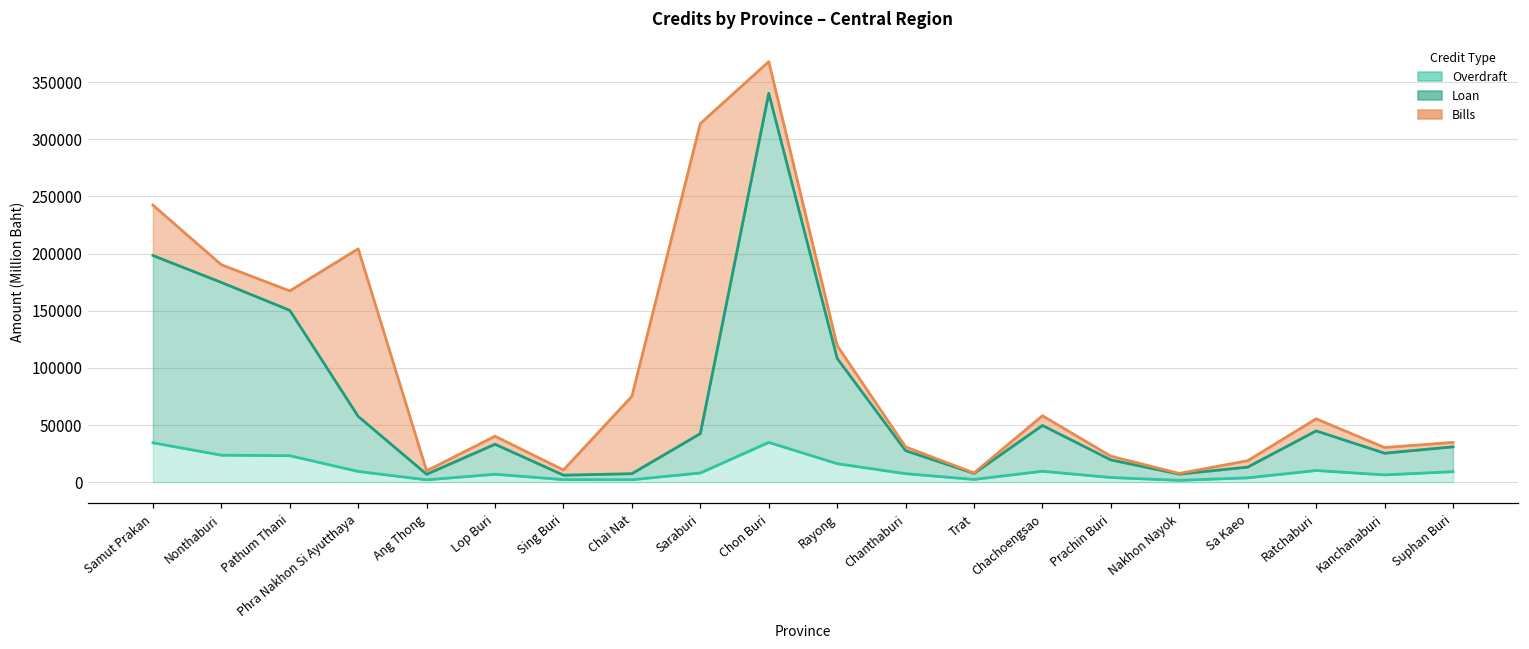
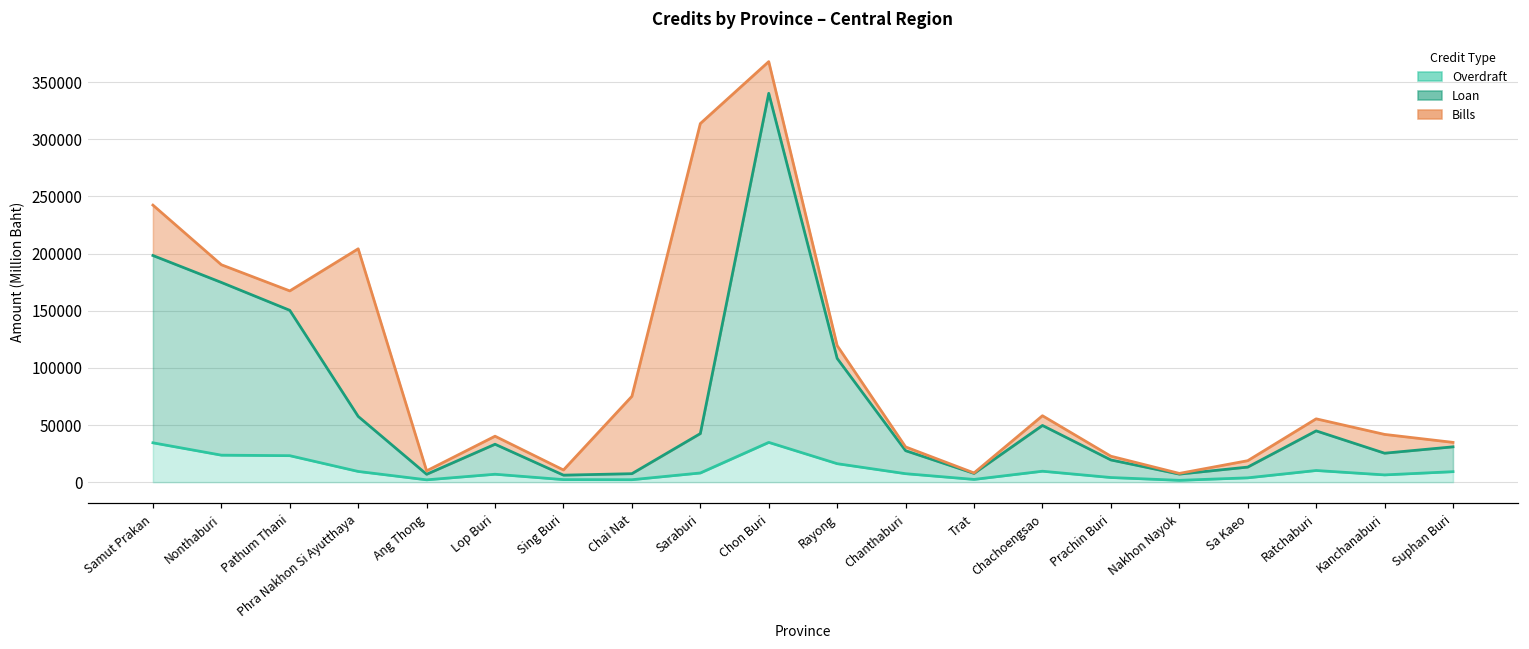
  {
    "Bills": {
      "Samut Prakan": 44000,
      "Nonthaburi": 15000,
      "Pathum Thani": 17000,
      "Phra Nakhon Si Ayutthaya": 147000,
      "Ang Thong": 3000,
      "Lop Buri": 7000,
      "Sing Buri": 5000,
      "Chai Nat": 68000,
      "Saraburi": 271000,
      "Chon Buri": 28000,
      "Rayong": 11000,
      "Chanthaburi": 3000,
      "Chachoengsao": 9000,
      "Prachin Buri": 3000,
      "Sa Kaeo": 6000,
      "Ratchaburi": 11000,
-     "Kanchanaburi": 5000,
+     "Kanchanaburi": 16000,
      "Suphan Buri": 4000
    }
  }
